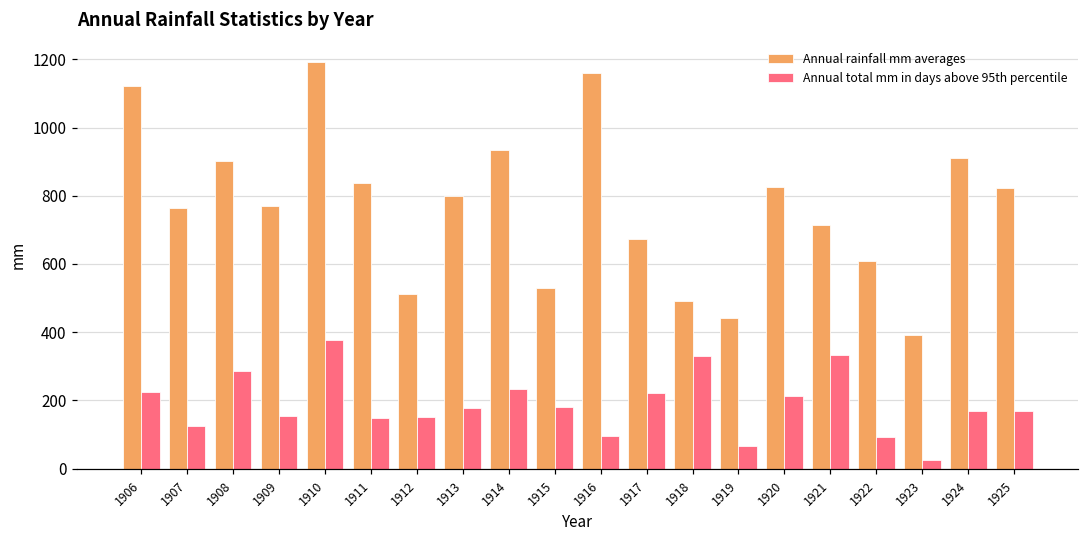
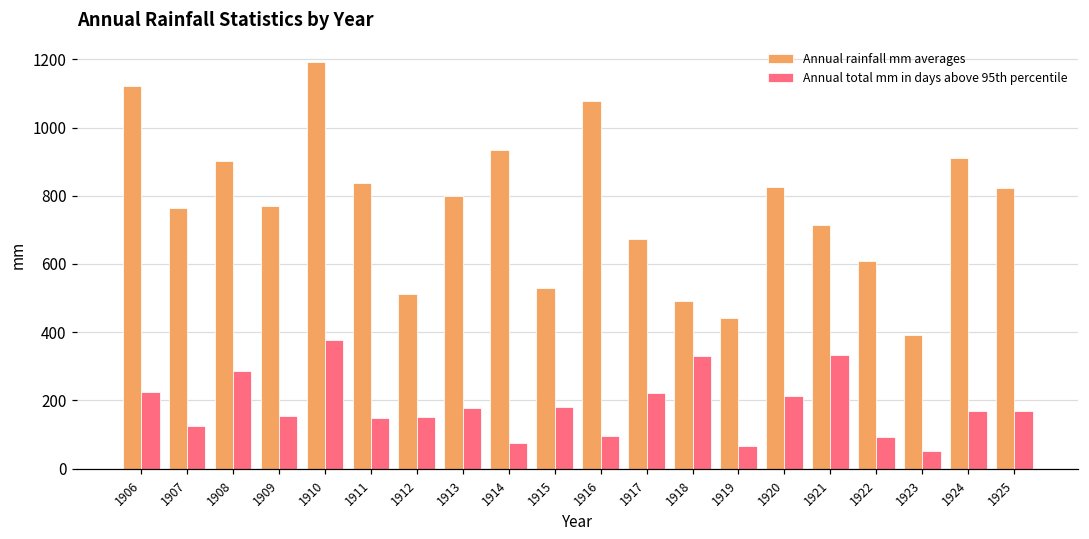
  {
    "Annual rainfall mm averages": {
      "1906": 1120,
      "1907": 760,
      "1908": 900,
      "1909": 770,
      "1910": 1190,
      "1911": 840,
      "1912": 510,
      "1913": 800,
      "1914": 940,
      "1915": 530,
-     "1916": 1160,
+     "1916": 1080,
      "1917": 670,
      "1918": 490,
      "1919": 440,
      "1920": 830,
      "1921": 710,
      "1922": 610,
      "1923": 390,
      "1924": 910,
      "1925": 820
    },
    "Annual total mm in days above 95th percentile": {
      "1906": 220,
      "1907": 130,
      "1908": 290,
      "1909": 160,
      "1910": 380,
      "1911": 150,
      "1912": 150,
      "1913": 180,
-     "1914": 230,
+     "1914": 70,
      "1915": 180,
      "1916": 100,
      "1917": 220,
      "1918": 330,
      "1919": 70,
      "1920": 210,
      "1921": 330,
      "1922": 90,
-     "1923": 20,
+     "1923": 50,
      "1924": 170,
      "1925": 170
    }
  }
